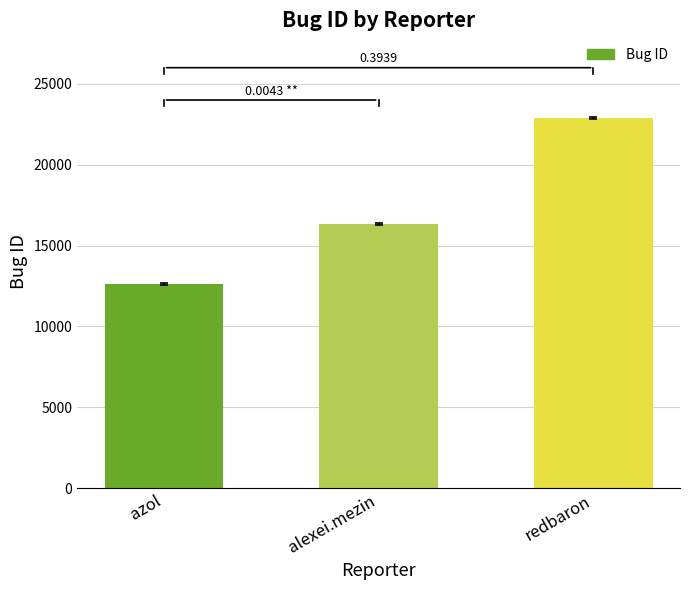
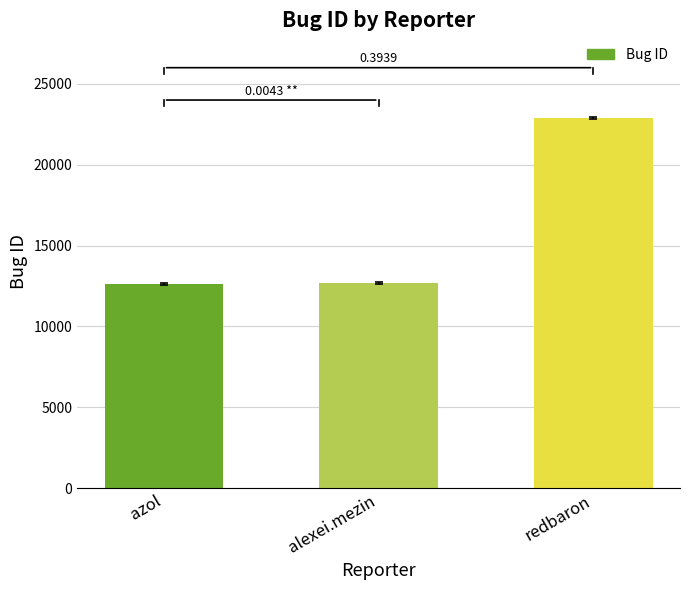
  {
    "Bug ID": {
      "azol": 12600,
-     "alexei.mezin": 16300,
+     "alexei.mezin": 12700,
      "redbaron": 22900
    }
  }
